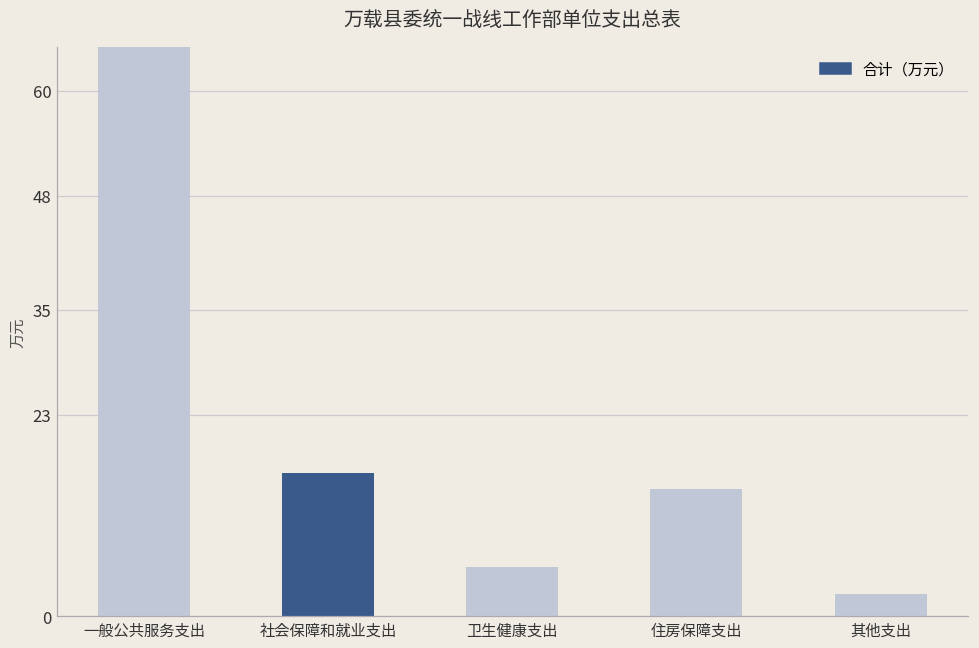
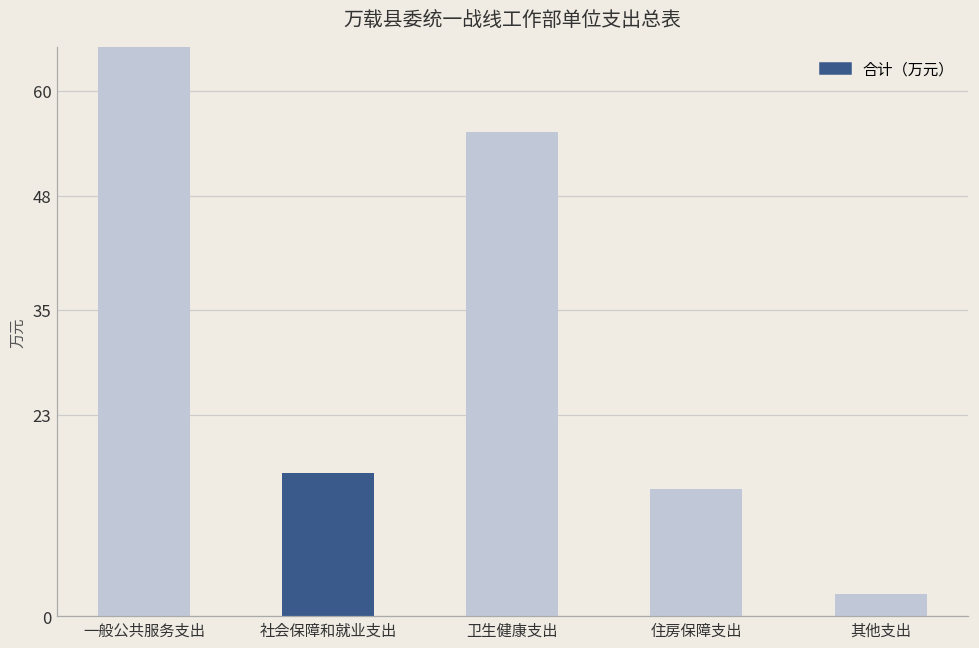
  {
    "社会保障和就业支出": 16,
-   "卫生健康支出": 6,
+   "卫生健康支出": 55,
    "住房保障支出": 14,
    "其他支出": 3
  }
